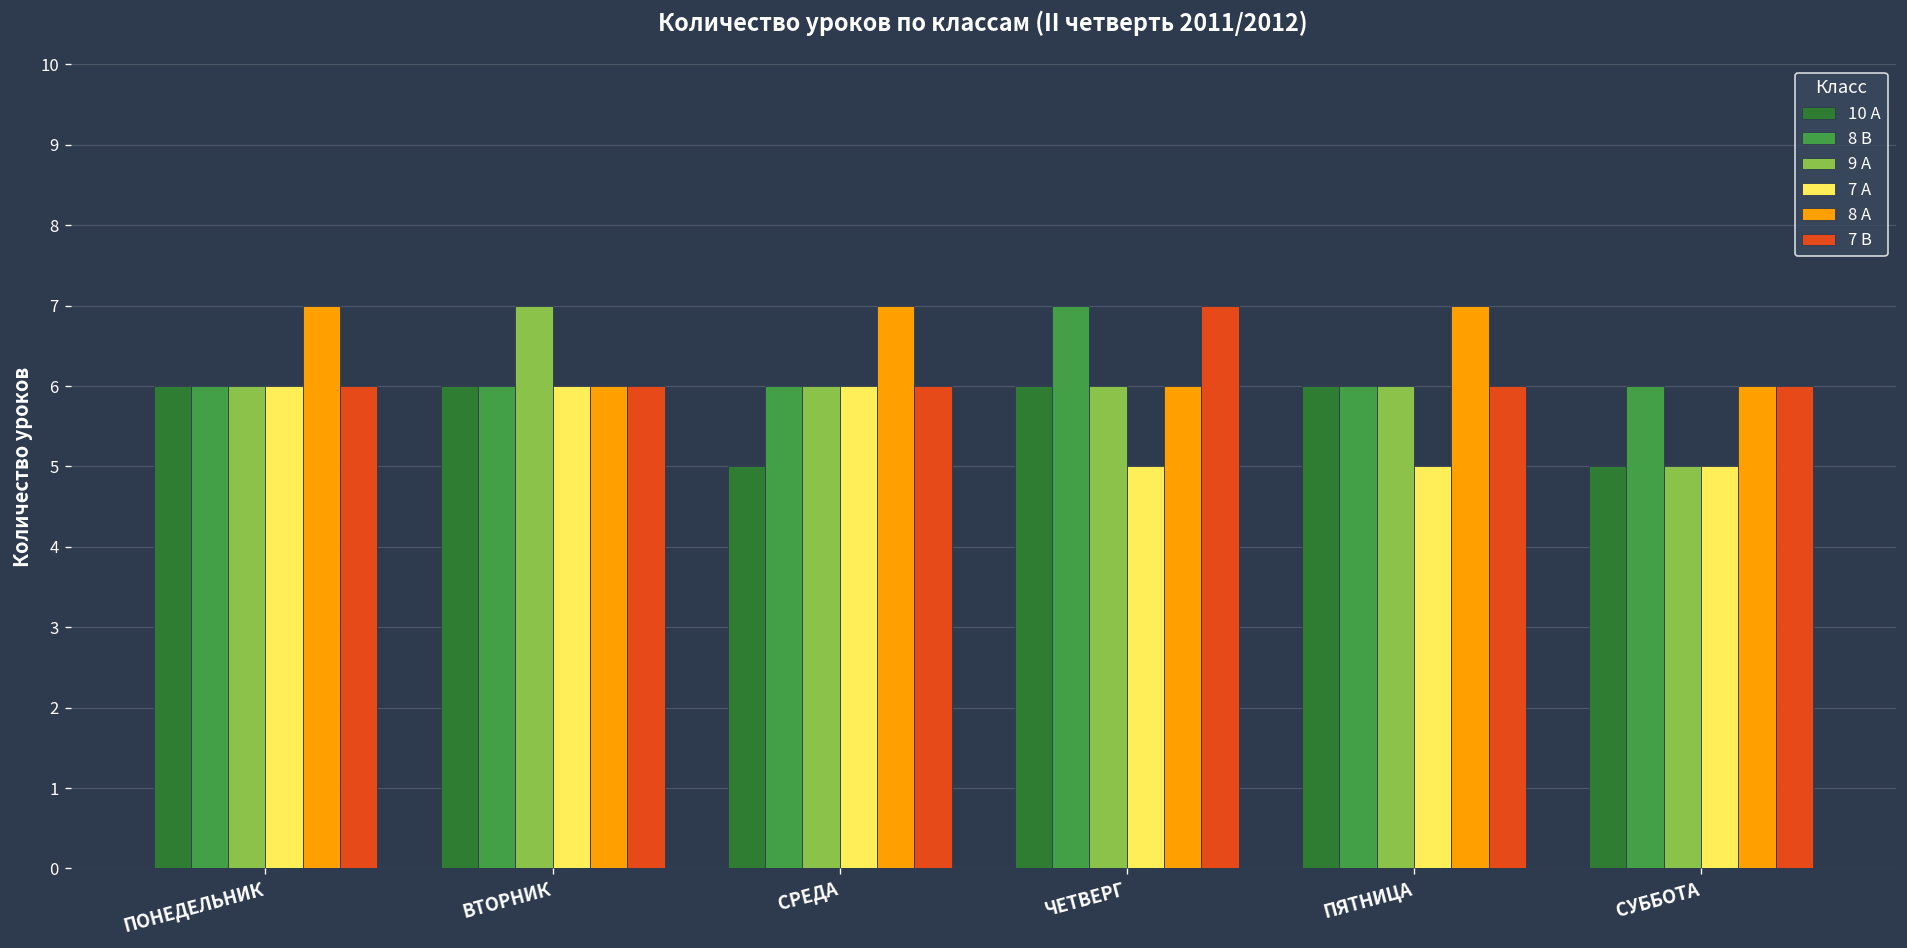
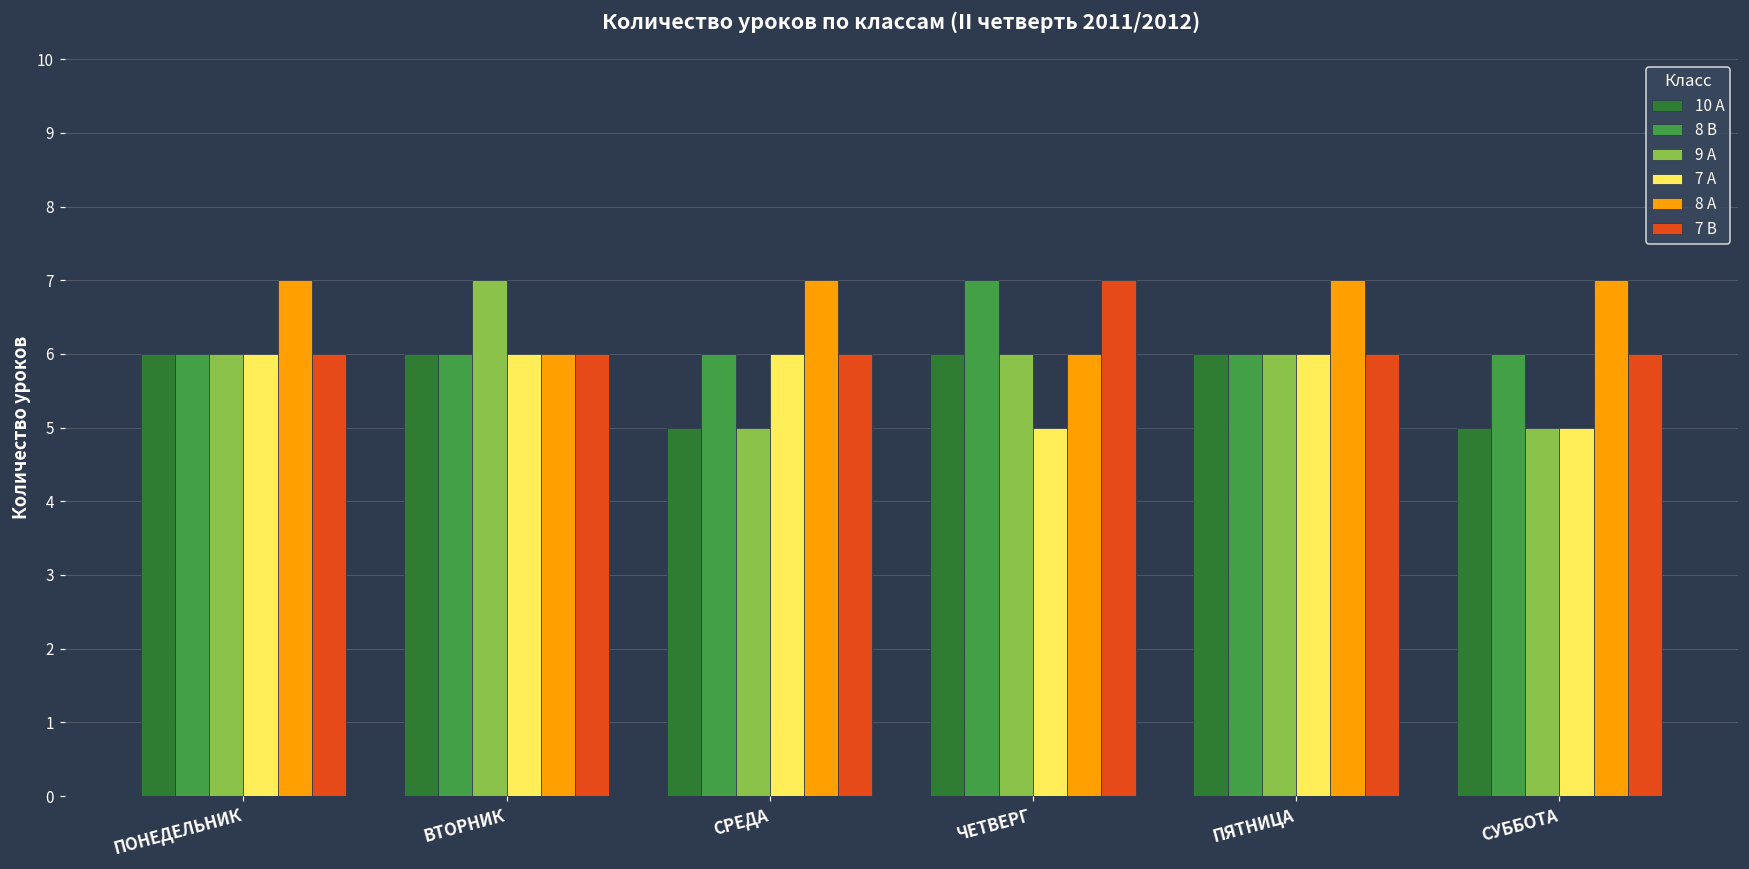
  {
    "9 A": {
      "ПОНЕДЕЛЬНИК": 6,
      "ВТОРНИК": 7,
-     "СРЕДА": 6,
+     "СРЕДА": 5,
      "ЧЕТВЕРГ": 6,
      "ПЯТНИЦА": 6,
      "СУББОТА": 5
    },
    "7 A": {
      "ПОНЕДЕЛЬНИК": 6,
      "ВТОРНИК": 6,
      "СРЕДА": 6,
      "ЧЕТВЕРГ": 5,
-     "ПЯТНИЦА": 5,
+     "ПЯТНИЦА": 6,
      "СУББОТА": 5
    },
    "8 A": {
      "ПОНЕДЕЛЬНИК": 7,
      "ВТОРНИК": 6,
      "СРЕДА": 7,
      "ЧЕТВЕРГ": 6,
      "ПЯТНИЦА": 7,
-     "СУББОТА": 6
+     "СУББОТА": 7
    },
    "7 B": {
      "ПОНЕДЕЛЬНИК": 6,
      "ВТОРНИК": 6,
      "СРЕДА": 6,
      "ЧЕТВЕРГ": 7,
      "ПЯТНИЦА": 6,
      "СУББОТА": 6
    }
  }
